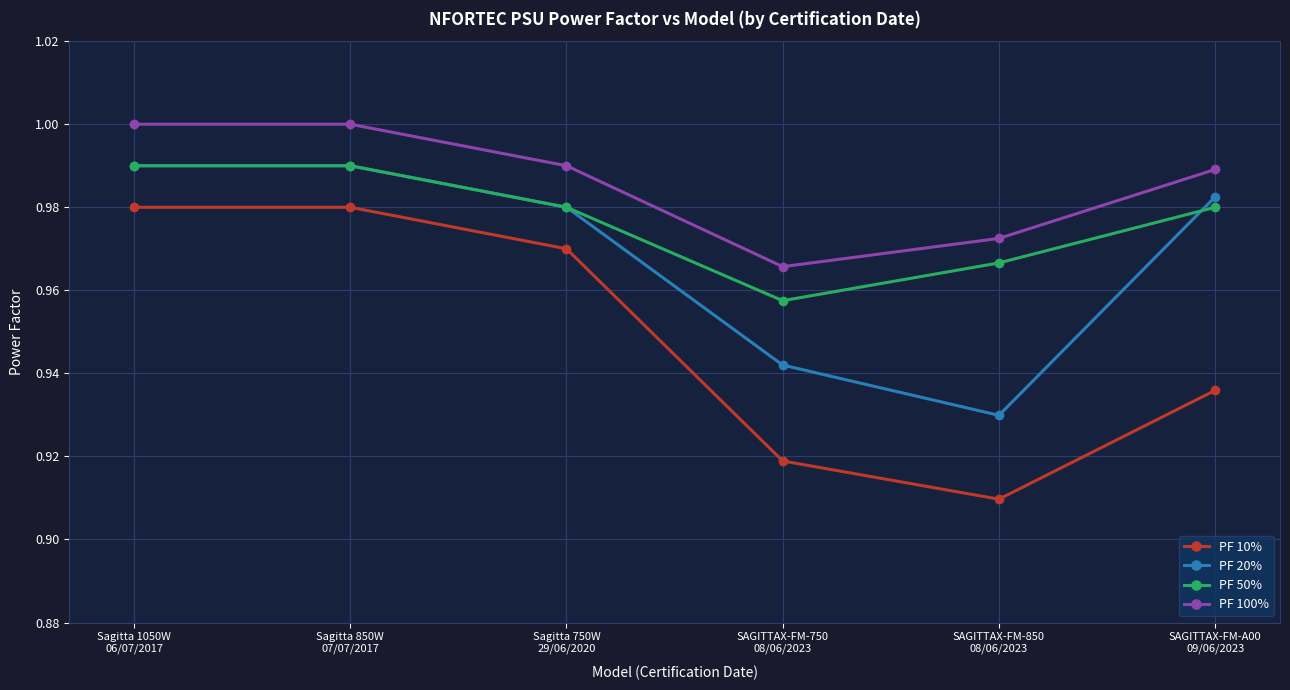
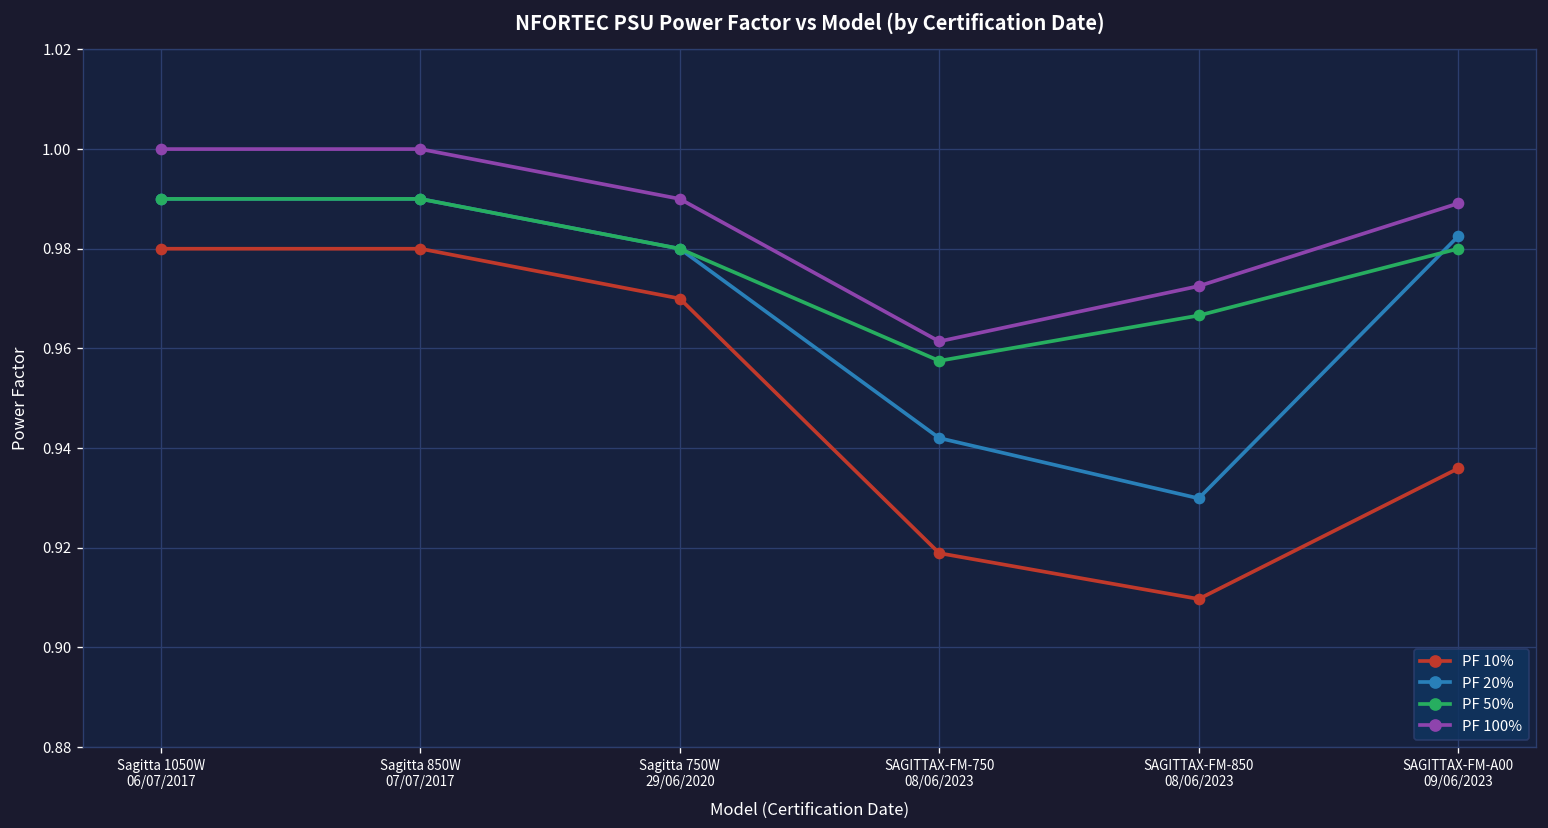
  {
    "PF 10%": {
      "Sagitta 1050W 06/07/2017": 0.980,
      "Sagitta 850W 07/07/2017": 0.980,
      "Sagitta 750W 29/06/2020": 0.970,
      "SAGITTAX-FM-750 08/06/2023": 0.919,
      "SAGITTAX-FM-850 08/06/2023": 0.910,
      "SAGITTAX-FM-A00 09/06/2023": 0.936
    },
    "PF 20%": {
      "SAGITTAX-FM-750 08/06/2023": 0.942,
      "SAGITTAX-FM-850 08/06/2023": 0.930,
      "SAGITTAX-FM-A00 09/06/2023": 0.983
    },
    "PF 50%": {
      "SAGITTAX-FM-750 08/06/2023": 0.958,
      "SAGITTAX-FM-850 08/06/2023": 0.967,
      "SAGITTAX-FM-A00 09/06/2023": 0.980
    },
    "PF 100%": {
      "Sagitta 1050W 06/07/2017": 1.000,
      "Sagitta 850W 07/07/2017": 1.000,
      "Sagitta 750W 29/06/2020": 0.990,
-     "SAGITTAX-FM-750 08/06/2023": 0.966,
+     "SAGITTAX-FM-750 08/06/2023": 0.961,
      "SAGITTAX-FM-850 08/06/2023": 0.973,
      "SAGITTAX-FM-A00 09/06/2023": 0.989
    }
  }
